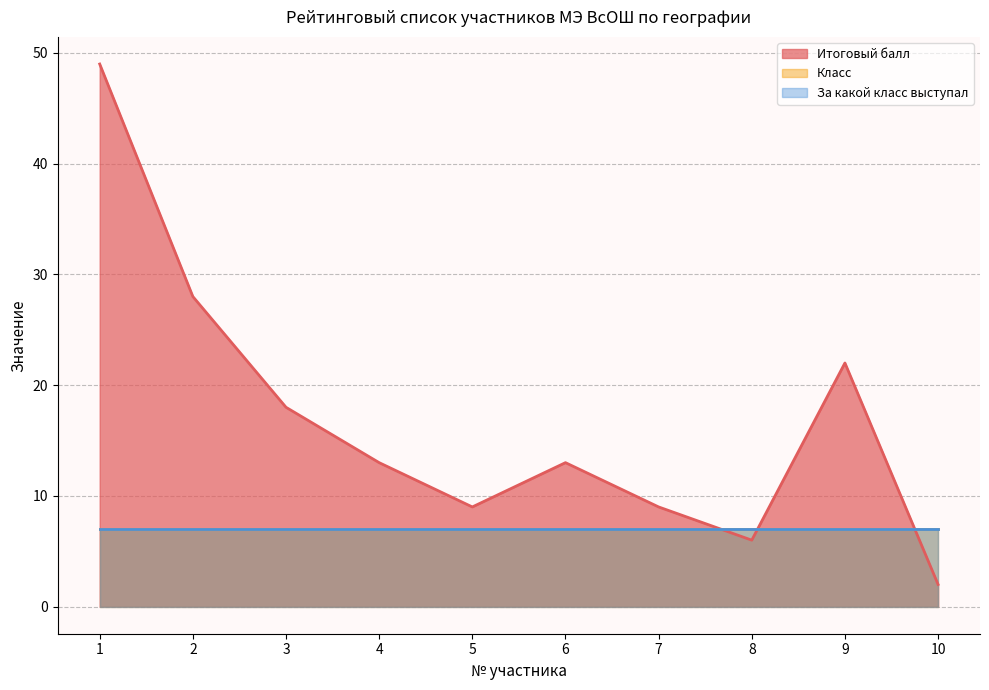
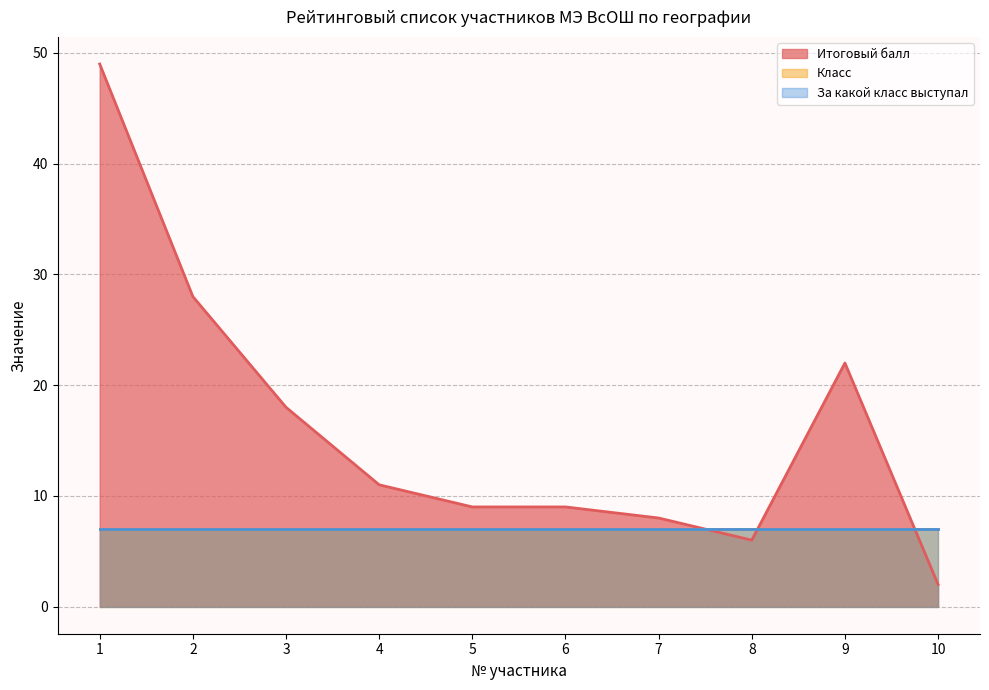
  {
    "Итоговый балл": {
      "1": 49,
      "2": 28,
      "3": 18,
-     "4": 13,
+     "4": 11,
      "5": 9,
-     "6": 13,
-     "7": 9,
+     "6": 9,
+     "7": 8,
      "8": 6,
      "9": 22,
      "10": 2
    },
    "За какой класс выступал": {
      "1": 7,
      "2": 7,
      "3": 7,
      "4": 7,
      "5": 7,
      "6": 7,
      "7": 7,
      "8": 7,
      "9": 7,
      "10": 7
    }
  }
